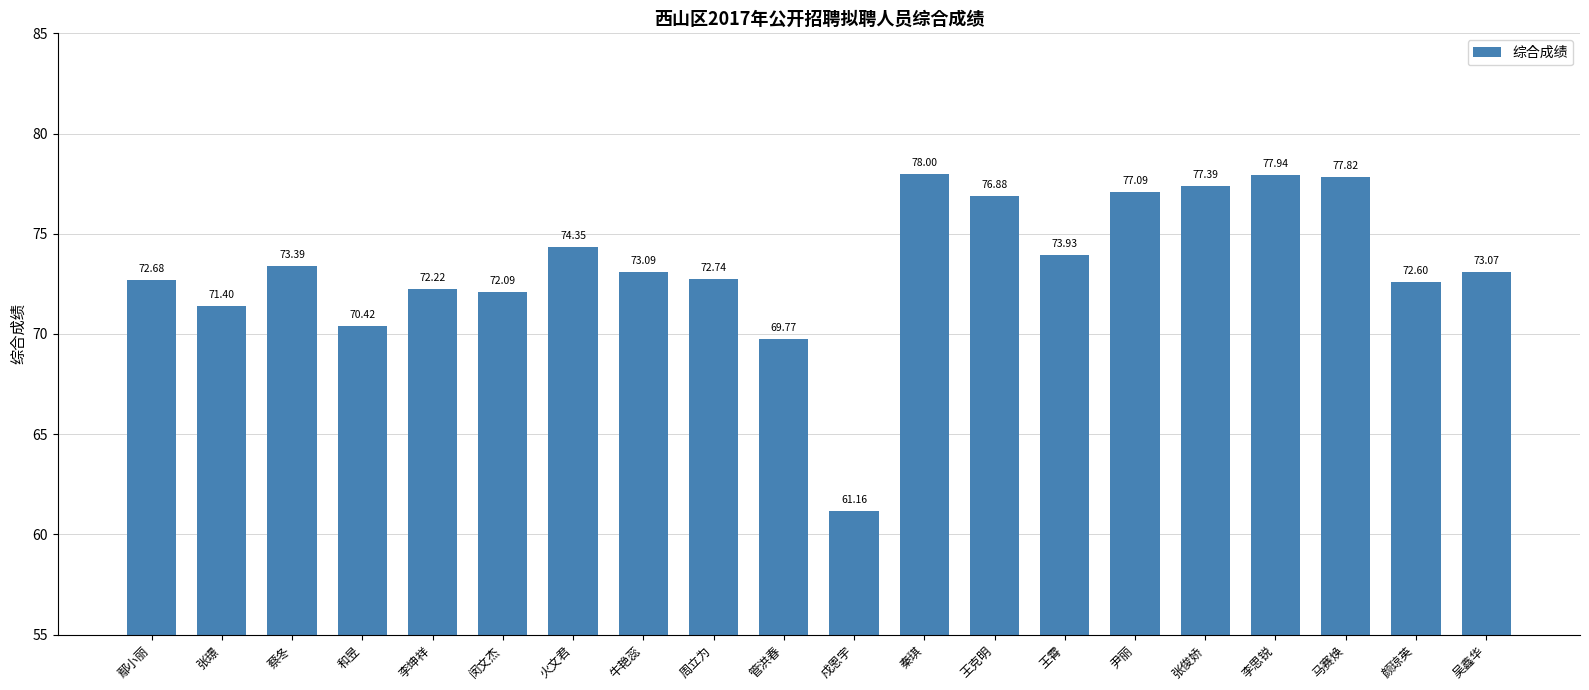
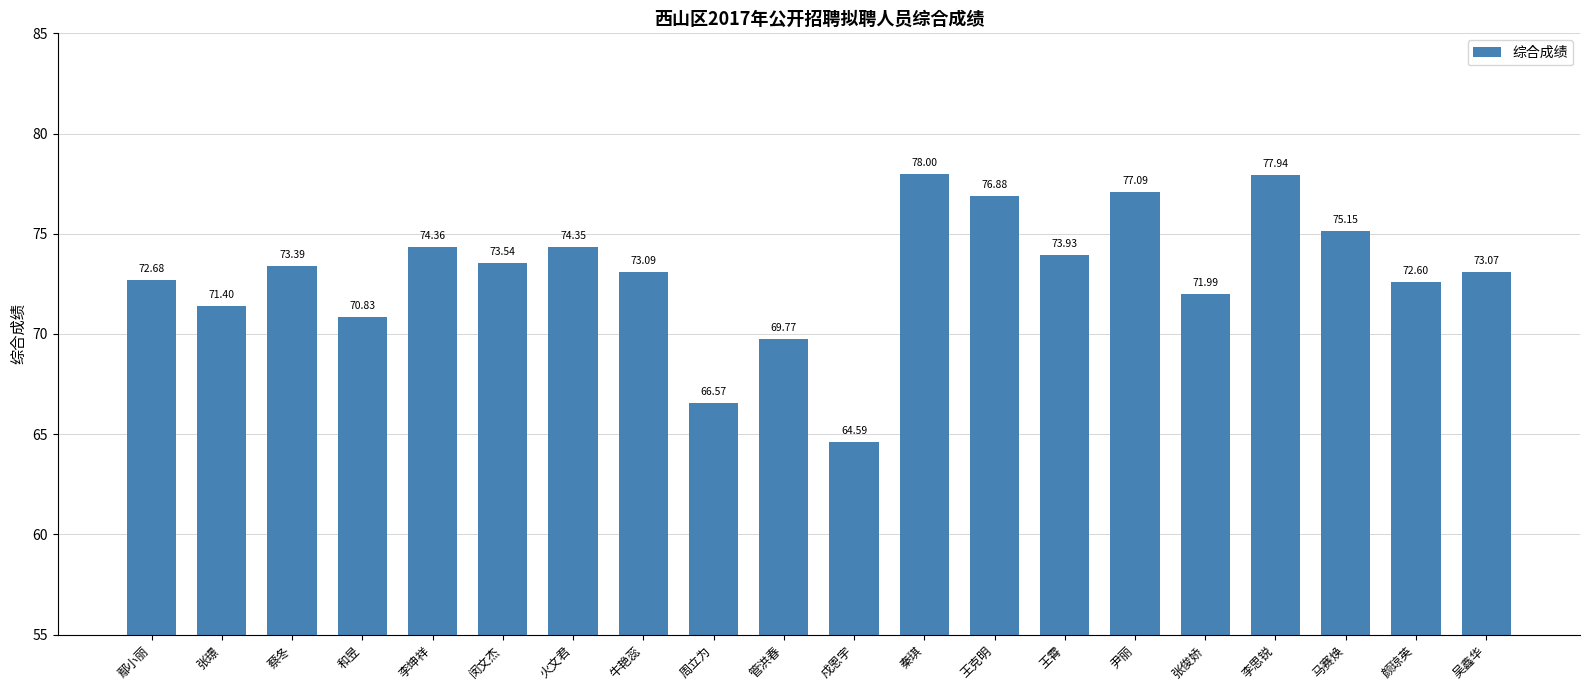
  {
    "鄢小丽": 72.68,
    "张璟": 71.40,
    "蔡冬": 73.39,
-   "和昱": 70.42,
-   "李坤祥": 72.22,
-   "闵文杰": 72.09,
+   "和昱": 70.83,
+   "李坤祥": 74.36,
+   "闵文杰": 73.54,
    "火文君": 74.35,
    "牛艳蕊": 73.09,
-   "周立为": 72.74,
+   "周立为": 66.57,
    "管洪春": 69.77,
-   "戍恩宇": 61.16,
+   "戍恩宇": 64.59,
    "秦琪": 78.00,
    "王克明": 76.88,
    "王霄": 73.93,
    "尹丽": 77.09,
-   "张俊娇": 77.39,
+   "张俊娇": 71.99,
    "李思锐": 77.94,
-   "马赛焕": 77.82,
+   "马赛焕": 75.15,
    "颜琼英": 72.60,
    "吴鑫华": 73.07
  }
